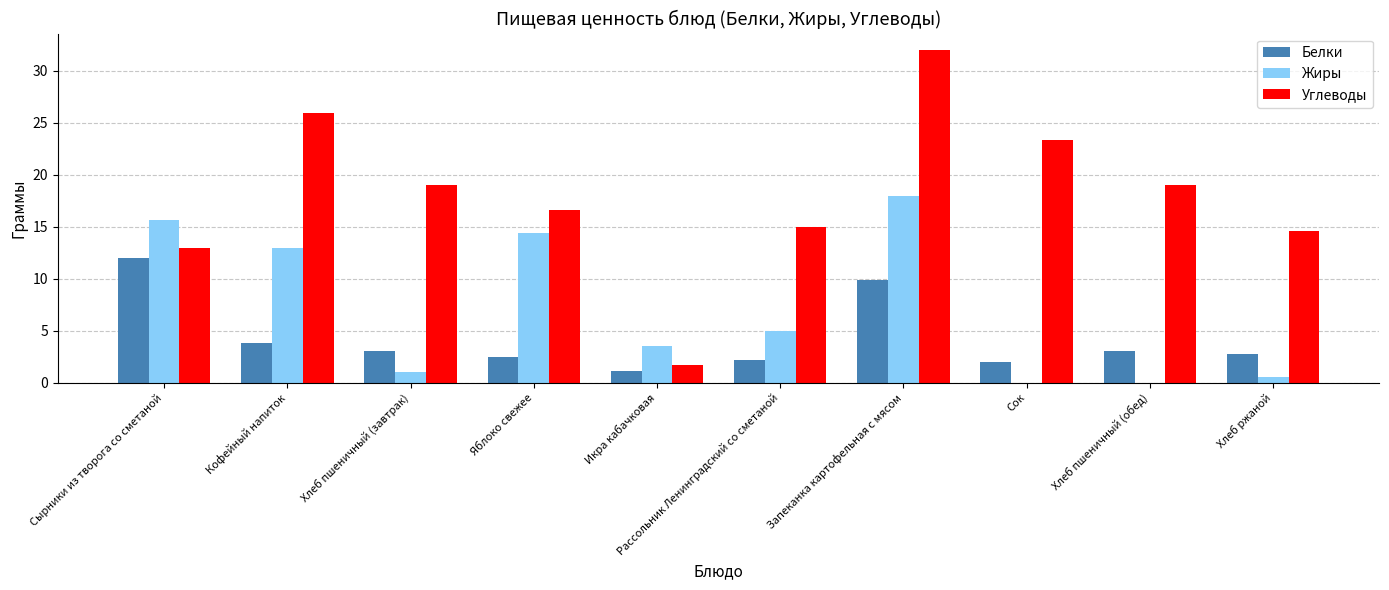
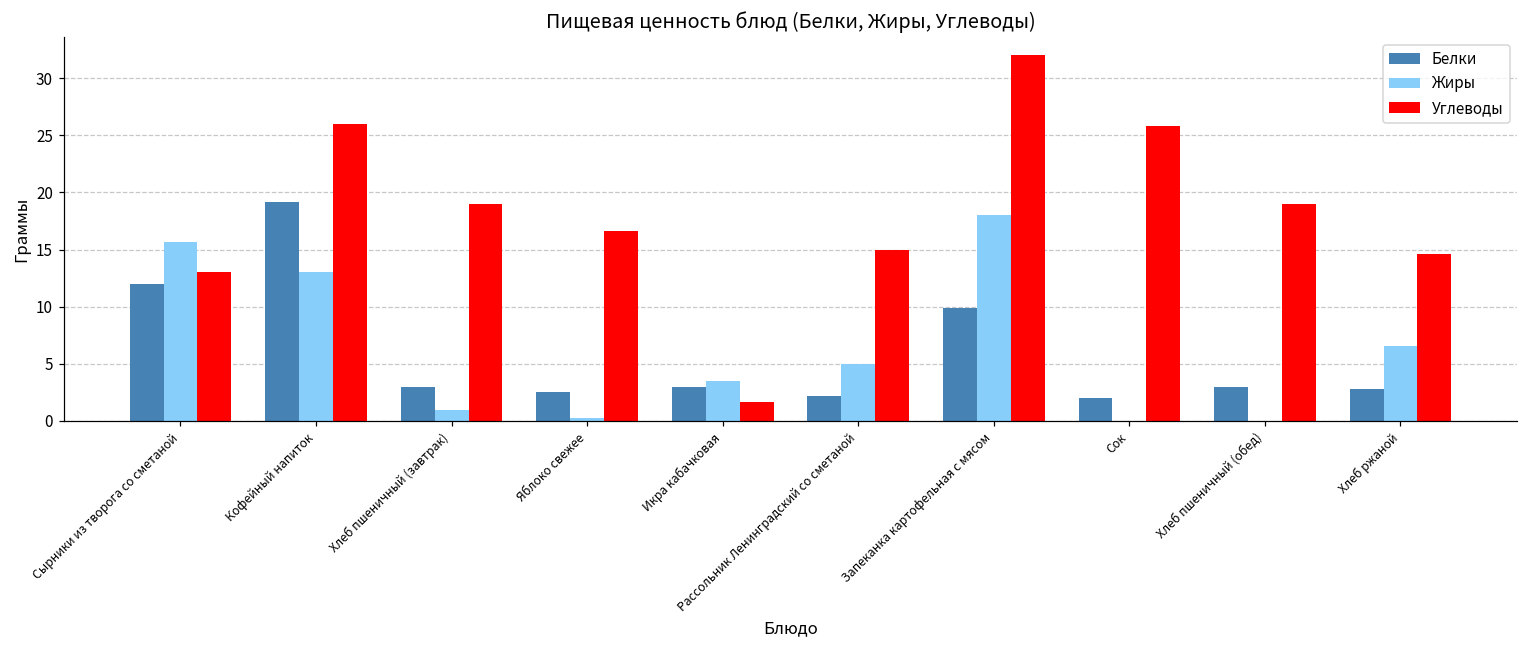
  {
    "Белки": {
      "Сырники из творога со сметаной": 12.0,
-     "Кофейный напиток": 3.8,
+     "Кофейный напиток": 19.2,
      "Хлеб пшеничный (завтрак)": 3.0,
      "Яблоко свежее": 2.5,
-     "Икра кабачковая": 1.1,
+     "Икра кабачковая": 3.0,
      "Рассольник Ленинградский со сметаной": 2.2,
      "Запеканка картофельная с мясом": 9.9,
      "Сок": 2.0,
      "Хлеб пшеничный (обед)": 3.0,
      "Хлеб ржаной": 2.8
    },
    "Жиры": {
      "Сырники из творога со сметаной": 15.7,
      "Кофейный напиток": 13.0,
      "Хлеб пшеничный (завтрак)": 1.0,
-     "Яблоко свежее": 14.5,
+     "Яблоко свежее": 0.3,
      "Икра кабачковая": 3.5,
      "Рассольник Ленинградский со сметаной": 5.0,
      "Запеканка картофельная с мясом": 18.0,
      "Сок": 0.0,
      "Хлеб пшеничный (обед)": 0.0,
-     "Хлеб ржаной": 0.5
+     "Хлеб ржаной": 6.6
    },
    "Углеводы": {
      "Сырники из творога со сметаной": 13.0,
      "Кофейный напиток": 26.0,
      "Хлеб пшеничный (завтрак)": 19.0,
      "Яблоко свежее": 16.6,
      "Икра кабачковая": 1.7,
      "Рассольник Ленинградский со сметаной": 15.0,
      "Запеканка картофельная с мясом": 32.0,
-     "Сок": 23.4,
+     "Сок": 25.8,
      "Хлеб пшеничный (обед)": 19.0,
      "Хлеб ржаной": 14.6
    }
  }
